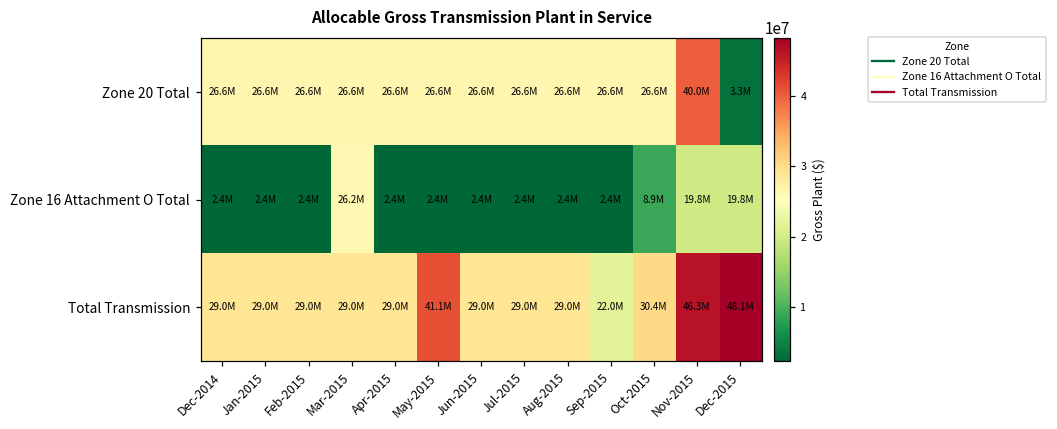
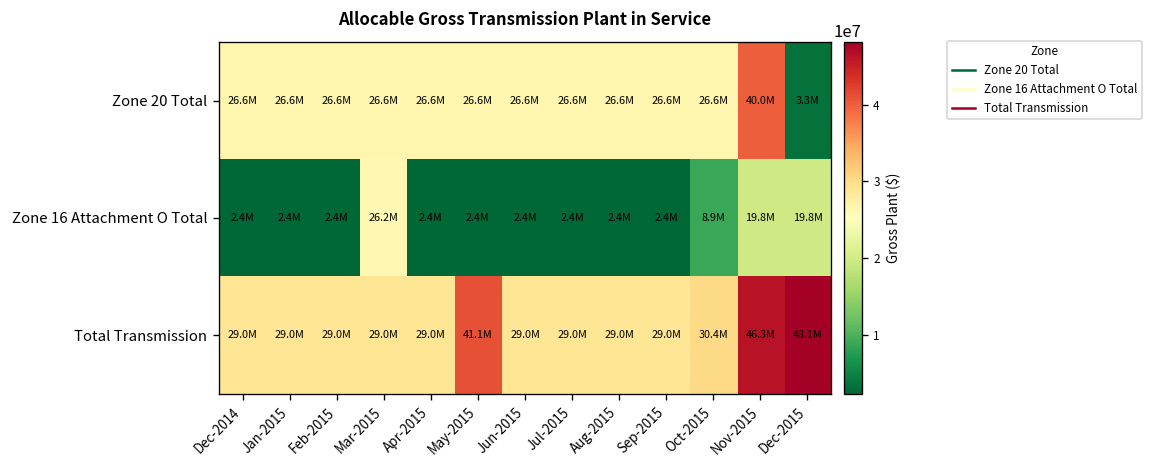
  {
    "Zone 20 Total": {
      "Dec-2014": "26.6M",
      "Jan-2015": "26.6M",
      "Feb-2015": "26.6M",
      "Mar-2015": "26.6M",
      "Apr-2015": "26.6M",
      "May-2015": "26.6M",
      "Jun-2015": "26.6M",
      "Jul-2015": "26.6M",
      "Aug-2015": "26.6M",
      "Sep-2015": "26.6M",
      "Oct-2015": "26.6M",
      "Nov-2015": "40.0M",
      "Dec-2015": "3.3M"
    },
    "Zone 16 Attachment O Total": {
      "Dec-2014": "2.4M",
      "Jan-2015": "2.4M",
      "Feb-2015": "2.4M",
      "Mar-2015": "26.2M",
      "Apr-2015": "2.4M",
      "May-2015": "2.4M",
      "Jun-2015": "2.4M",
      "Jul-2015": "2.4M",
      "Aug-2015": "2.4M",
      "Sep-2015": "2.4M",
      "Oct-2015": "8.9M",
      "Nov-2015": "19.8M",
      "Dec-2015": "19.8M"
    },
    "Total Transmission": {
      "Dec-2014": "29.0M",
      "Jan-2015": "29.0M",
      "Feb-2015": "29.0M",
      "Mar-2015": "29.0M",
      "Apr-2015": "29.0M",
      "May-2015": "41.1M",
      "Jun-2015": "29.0M",
      "Jul-2015": "29.0M",
      "Aug-2015": "29.0M",
-     "Sep-2015": "22.0M",
+     "Sep-2015": "29.0M",
      "Oct-2015": "30.4M",
      "Nov-2015": "46.3M",
      "Dec-2015": "48.1M"
    }
  }
